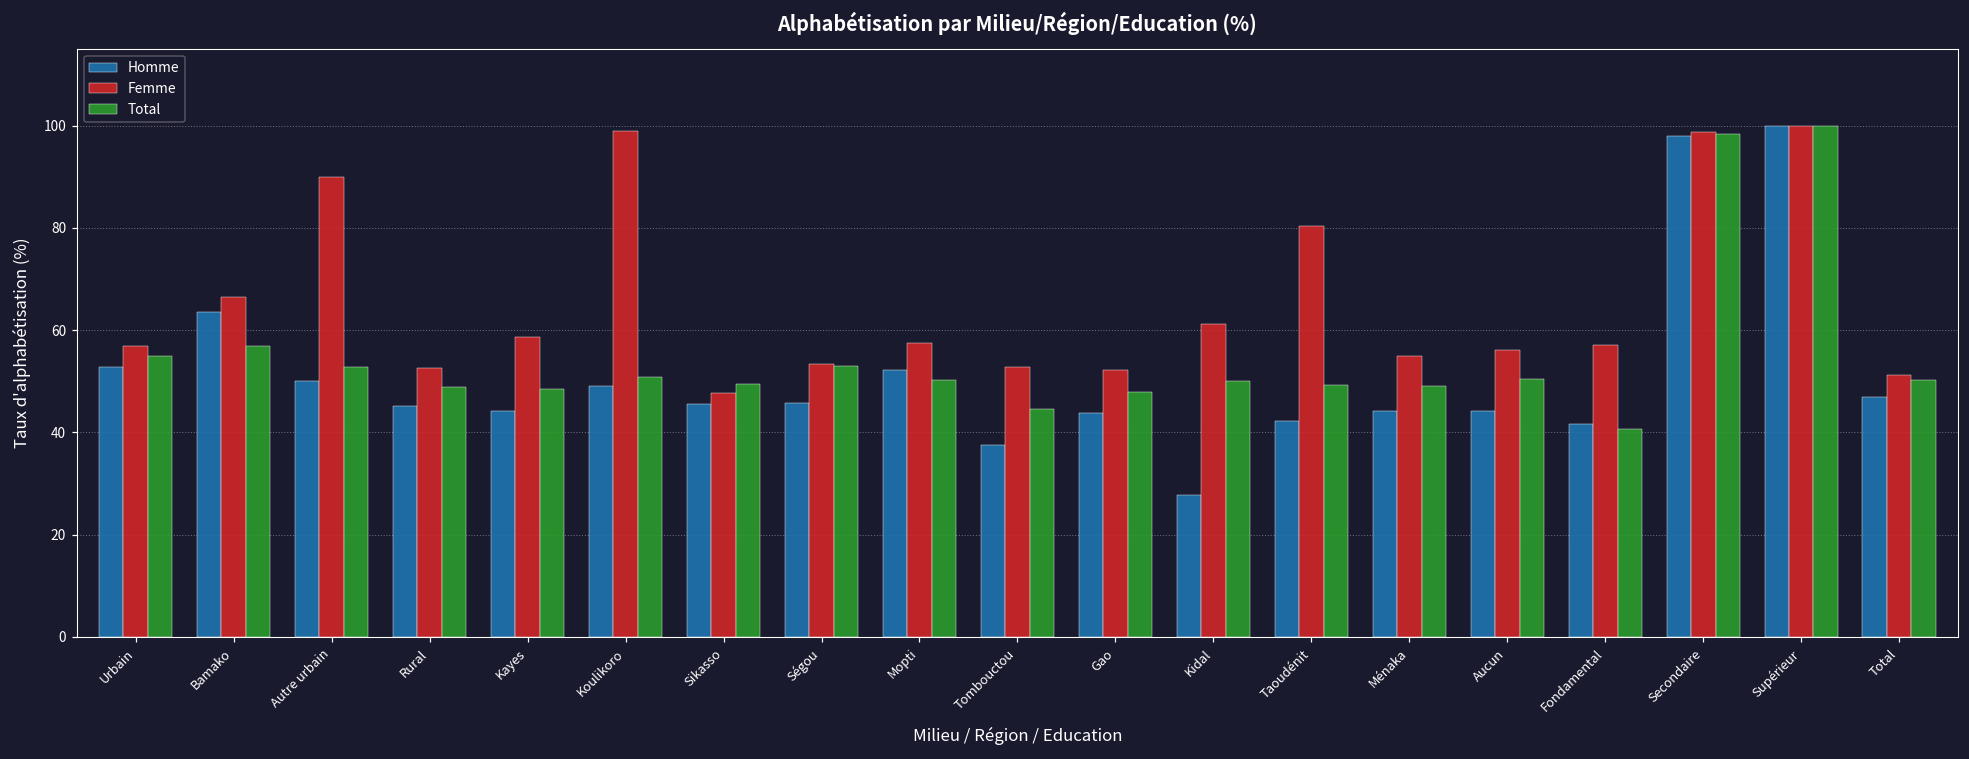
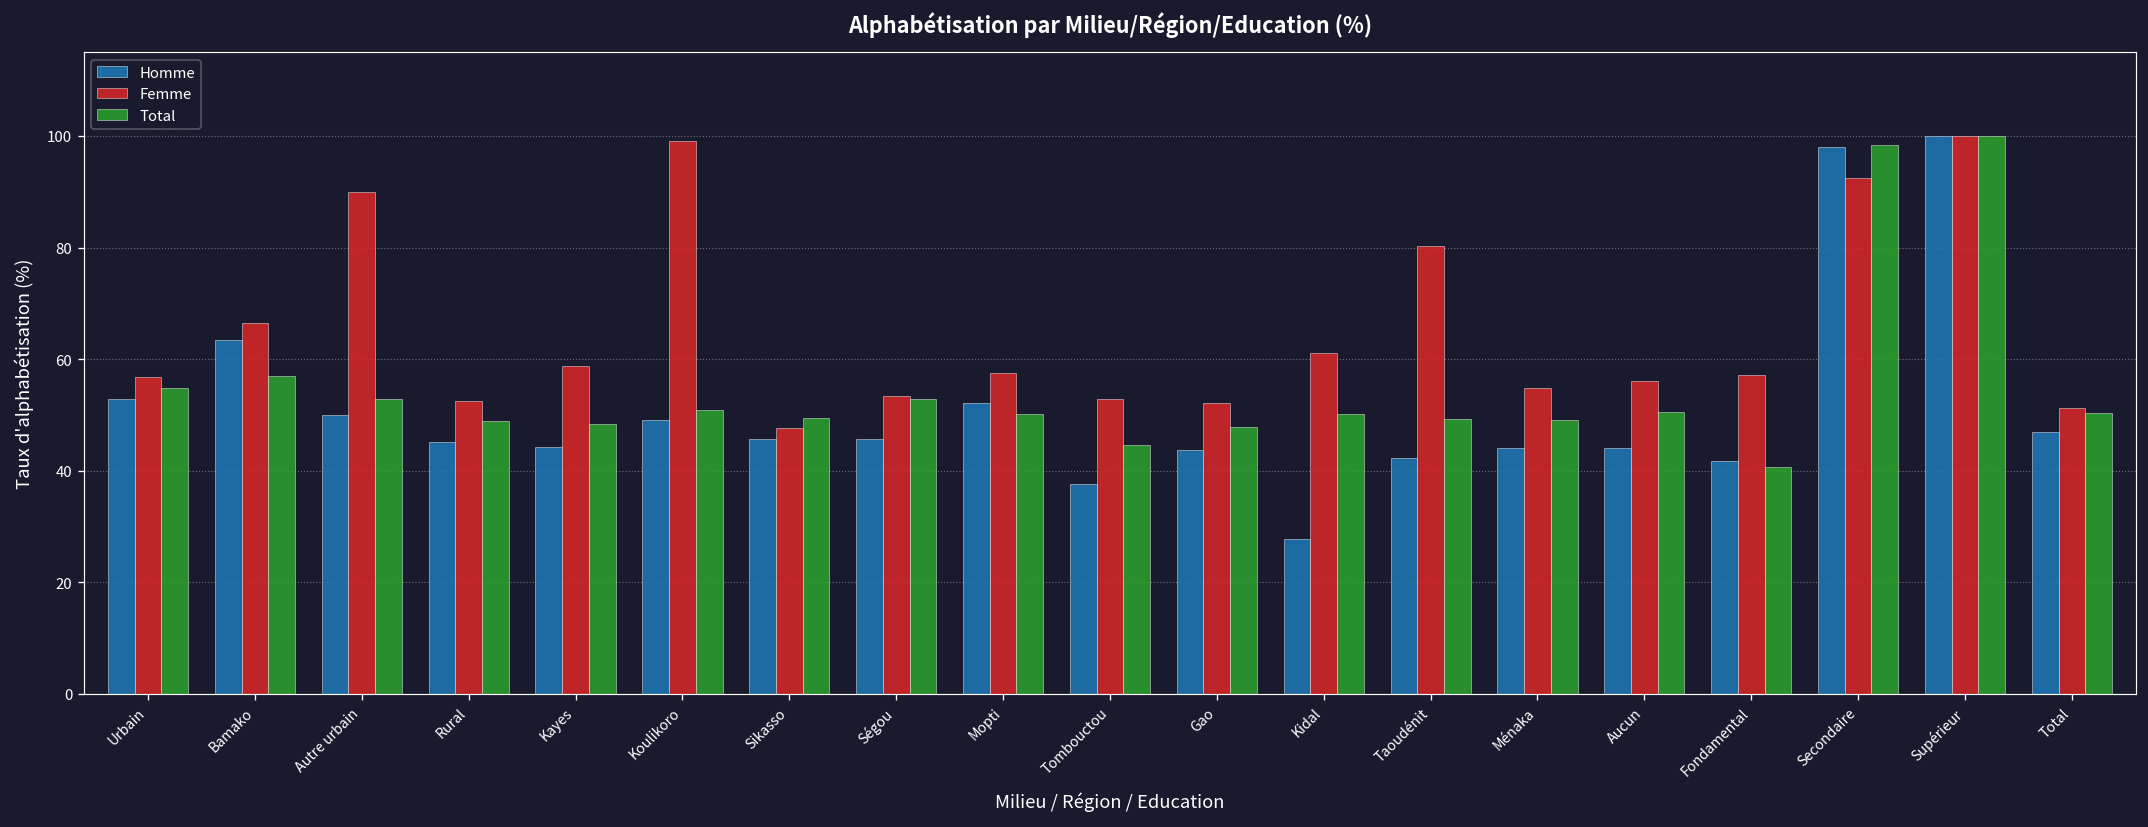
  {
    "Homme": {
      "Urbain": 53,
      "Bamako": 64,
      "Autre urbain": 50,
      "Rural": 45,
      "Kayes": 44,
      "Koulikoro": 49,
      "Sikasso": 46,
      "Ségou": 46,
      "Mopti": 52,
      "Tombouctou": 38,
      "Gao": 44,
      "Kidal": 28,
      "Taoudénit": 42,
      "Ménaka": 44,
      "Aucun": 44,
      "Fondamental": 42,
      "Secondaire": 98,
      "Supérieur": 100,
      "Total": 47
    },
    "Femme": {
      "Urbain": 57,
      "Bamako": 66,
      "Autre urbain": 90,
      "Rural": 53,
      "Kayes": 59,
      "Koulikoro": 99,
      "Sikasso": 48,
      "Ségou": 53,
      "Mopti": 58,
      "Tombouctou": 53,
      "Gao": 52,
      "Kidal": 61,
      "Taoudénit": 80,
      "Ménaka": 55,
      "Aucun": 56,
      "Fondamental": 57,
-     "Secondaire": 99,
+     "Secondaire": 93,
      "Supérieur": 100,
      "Total": 51
    },
    "Total": {
      "Urbain": 55,
      "Bamako": 57,
      "Autre urbain": 53,
      "Rural": 49,
      "Kayes": 48,
      "Koulikoro": 51,
      "Sikasso": 49,
      "Ségou": 53,
      "Mopti": 50,
      "Tombouctou": 45,
      "Gao": 48,
      "Kidal": 50,
      "Taoudénit": 49,
      "Ménaka": 49,
      "Aucun": 51,
      "Fondamental": 41,
      "Secondaire": 98,
      "Supérieur": 100,
      "Total": 50
    }
  }
